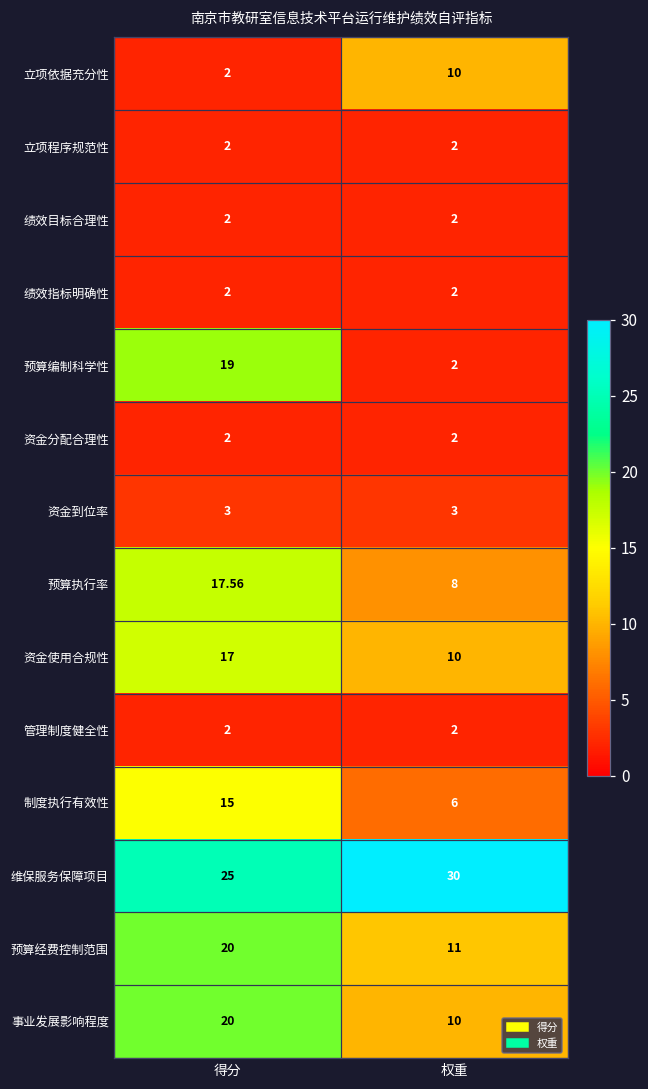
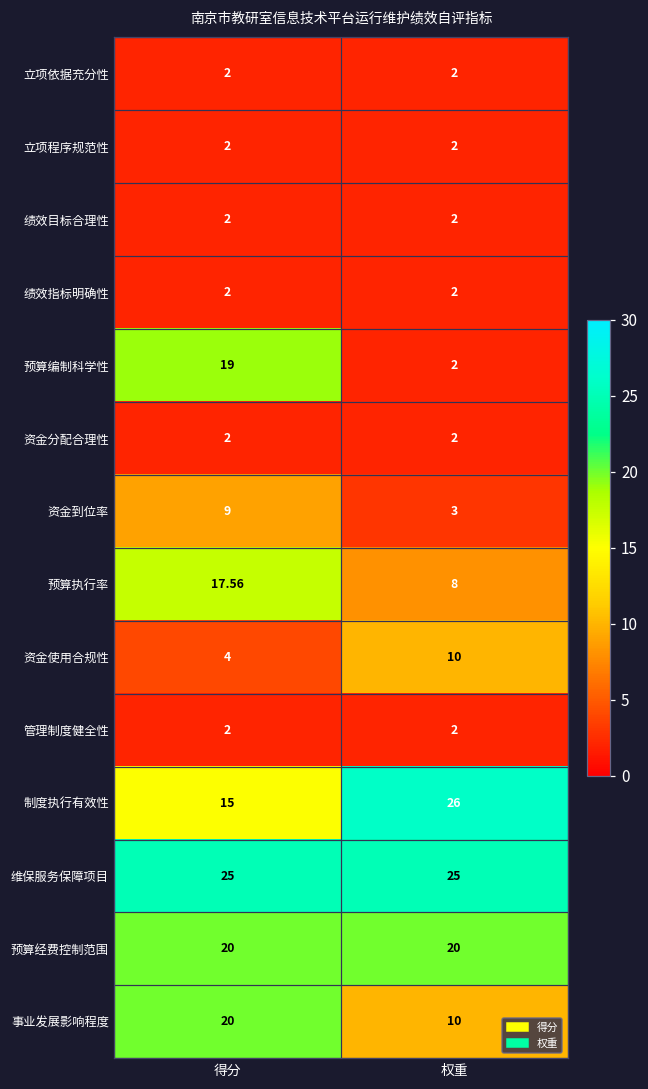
  {
    "立项依据充分性": {
      "得分": 2,
-     "权重": 10
+     "权重": 2
    },
    "立项程序规范性": {
      "得分": 2,
      "权重": 2
    },
    "绩效目标合理性": {
      "得分": 2,
      "权重": 2
    },
    "绩效指标明确性": {
      "得分": 2,
      "权重": 2
    },
    "预算编制科学性": {
      "得分": 19,
      "权重": 2
    },
    "资金分配合理性": {
      "得分": 2,
      "权重": 2
    },
    "资金到位率": {
-     "得分": 3,
+     "得分": 9,
      "权重": 3
    },
    "预算执行率": {
      "得分": 17.56,
      "权重": 8
    },
    "资金使用合规性": {
-     "得分": 17,
+     "得分": 4,
      "权重": 10
    },
    "管理制度健全性": {
      "得分": 2,
      "权重": 2
    },
    "制度执行有效性": {
      "得分": 15,
-     "权重": 6
+     "权重": 26
    },
    "维保服务保障项目": {
      "得分": 25,
-     "权重": 30
+     "权重": 25
    },
    "预算经费控制范围": {
      "得分": 20,
-     "权重": 11
+     "权重": 20
    },
    "事业发展影响程度": {
      "得分": 20,
      "权重": 10
    }
  }
